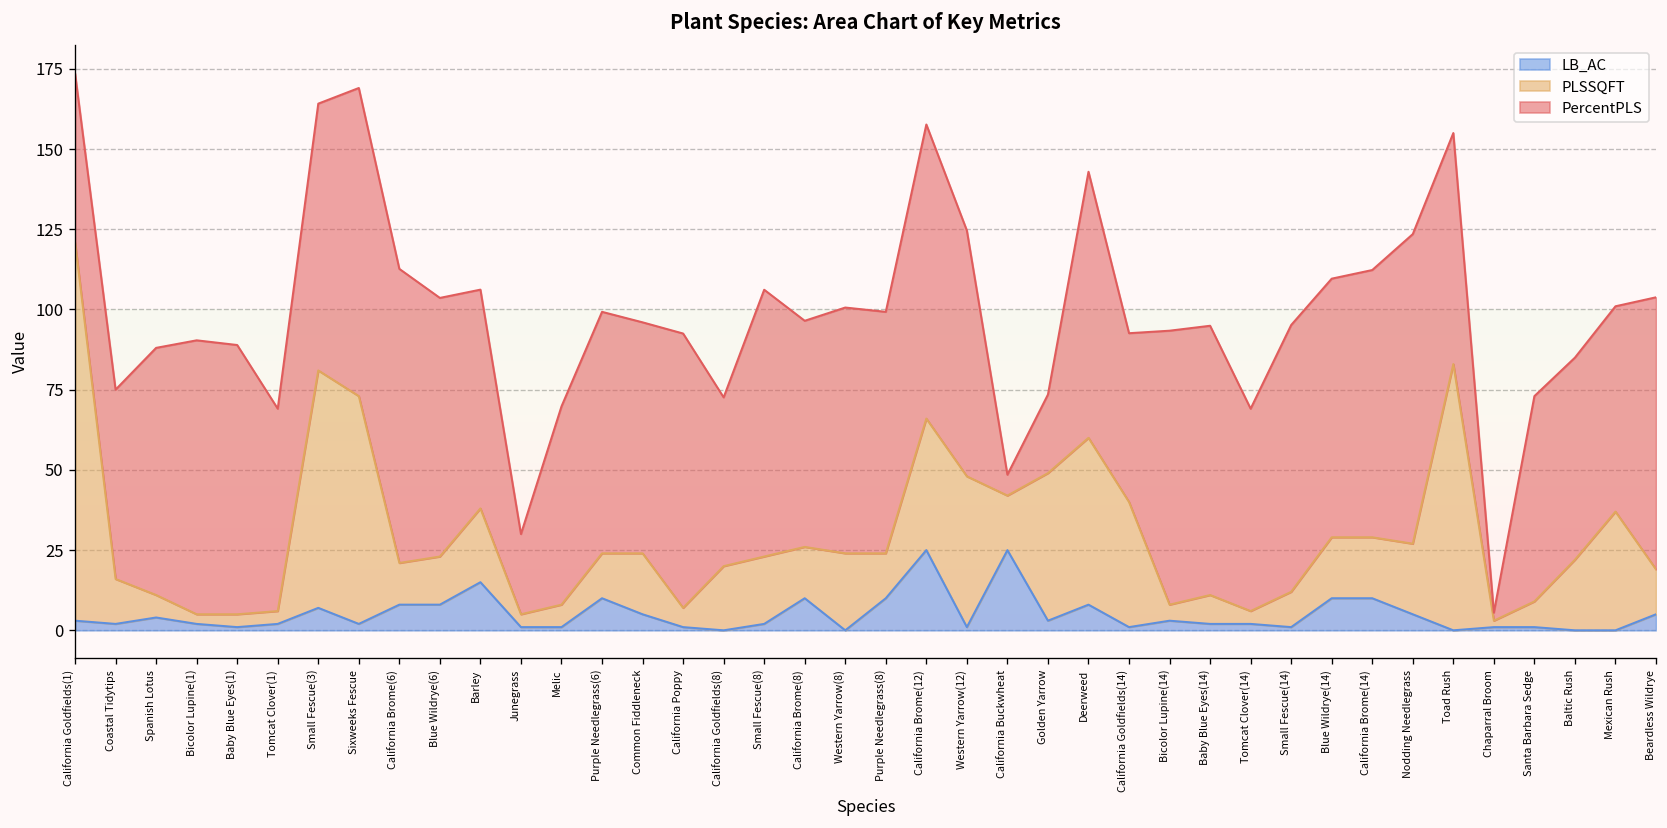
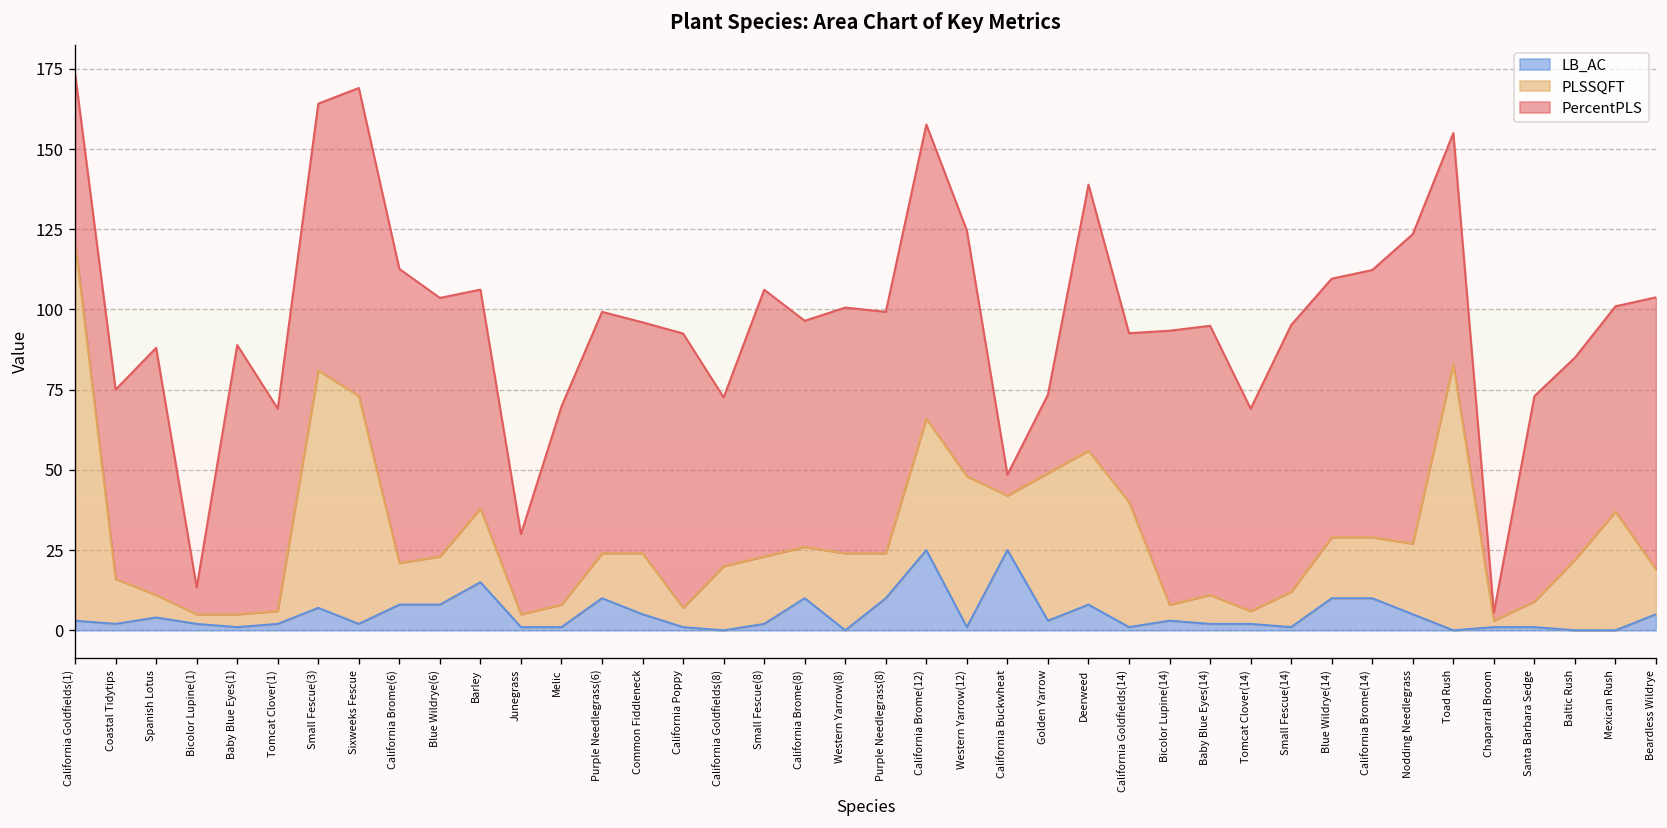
  {
    "LB_AC": {
      "California Goldfields(1)": 3,
      "Coastal Tidytips": 2,
      "Spanish Lotus": 4,
      "Bicolor Lupine(1)": 2,
      "Baby Blue Eyes(1)": 1,
      "Tomcat Clover(1)": 2,
      "Small Fescue(3)": 7,
      "Sixweeks Fescue": 2,
      "California Brome(6)": 8,
      "Blue Wildrye(6)": 8,
      "Barley": 15,
      "Junegrass": 1,
      "Melic": 1,
      "Purple Needlegrass(6)": 10,
      "Common Fiddleneck": 5,
      "California Poppy": 1,
      "California Goldfields(8)": 0,
      "Small Fescue(8)": 2,
      "California Brome(8)": 10,
      "Western Yarrow(8)": 0,
      "Purple Needlegrass(8)": 10,
      "California Brome(12)": 25,
      "Western Yarrow(12)": 1,
      "California Buckwheat": 25,
      "Golden Yarrow": 3,
      "Deerweed": 8,
      "California Goldfields(14)": 1,
      "Bicolor Lupine(14)": 3,
      "Baby Blue Eyes(14)": 2,
      "Tomcat Clover(14)": 2,
      "Small Fescue(14)": 1,
      "Blue Wildrye(14)": 10,
      "California Brome(14)": 10,
      "Nodding Needlegrass": 5,
      "Toad Rush": 0,
      "Chaparral Broom": 1,
      "Santa Barbara Sedge": 1,
      "Baltic Rush": 0,
      "Mexican Rush": 0,
      "Beardless Wildrye": 5
    },
    "PLSSQFT": {
      "California Goldfields(1)": 118,
      "Coastal Tidytips": 14,
      "Spanish Lotus": 7,
      "Bicolor Lupine(1)": 3,
      "Baby Blue Eyes(1)": 4,
      "Tomcat Clover(1)": 4,
      "Small Fescue(3)": 74,
      "Sixweeks Fescue": 71,
      "California Brome(6)": 13,
      "Blue Wildrye(6)": 15,
      "Barley": 23,
      "Junegrass": 4,
      "Melic": 7,
      "Purple Needlegrass(6)": 14,
      "Common Fiddleneck": 19,
      "California Poppy": 6,
      "California Goldfields(8)": 20,
      "Small Fescue(8)": 21,
      "California Brome(8)": 16,
      "Western Yarrow(8)": 24,
      "Purple Needlegrass(8)": 14,
      "California Brome(12)": 41,
      "Western Yarrow(12)": 47,
      "California Buckwheat": 17,
      "Golden Yarrow": 46,
-     "Deerweed": 52,
+     "Deerweed": 48,
      "California Goldfields(14)": 39,
      "Bicolor Lupine(14)": 5,
      "Baby Blue Eyes(14)": 9,
      "Tomcat Clover(14)": 4,
      "Small Fescue(14)": 11,
      "Blue Wildrye(14)": 19,
      "California Brome(14)": 19,
      "Nodding Needlegrass": 22,
      "Toad Rush": 83,
      "Chaparral Broom": 2,
      "Santa Barbara Sedge": 8,
      "Baltic Rush": 22,
      "Mexican Rush": 37,
      "Beardless Wildrye": 14
    },
    "PercentPLS": {
      "California Goldfields(1)": 53,
      "Coastal Tidytips": 59,
      "Spanish Lotus": 77,
-     "Bicolor Lupine(1)": 85,
+     "Bicolor Lupine(1)": 8,
      "Baby Blue Eyes(1)": 84,
      "Tomcat Clover(1)": 63,
      "Small Fescue(3)": 83,
      "Sixweeks Fescue": 96,
      "California Brome(6)": 92,
      "Blue Wildrye(6)": 81,
      "Barley": 68,
      "Junegrass": 25,
      "Melic": 62,
      "Purple Needlegrass(6)": 75,
      "Common Fiddleneck": 72,
      "California Poppy": 86,
      "California Goldfields(8)": 53,
      "Small Fescue(8)": 83,
      "California Brome(8)": 70,
      "Western Yarrow(8)": 77,
      "Purple Needlegrass(8)": 75,
      "California Brome(12)": 92,
      "Western Yarrow(12)": 77,
      "California Buckwheat": 7,
      "Golden Yarrow": 24,
      "Deerweed": 83,
      "California Goldfields(14)": 53,
      "Bicolor Lupine(14)": 85,
      "Baby Blue Eyes(14)": 84,
      "Tomcat Clover(14)": 63,
      "Small Fescue(14)": 83,
      "Blue Wildrye(14)": 81,
      "California Brome(14)": 83,
      "Nodding Needlegrass": 97,
      "Toad Rush": 72,
      "Chaparral Broom": 3,
      "Santa Barbara Sedge": 64,
      "Baltic Rush": 63,
      "Mexican Rush": 64,
      "Beardless Wildrye": 85
    }
  }
